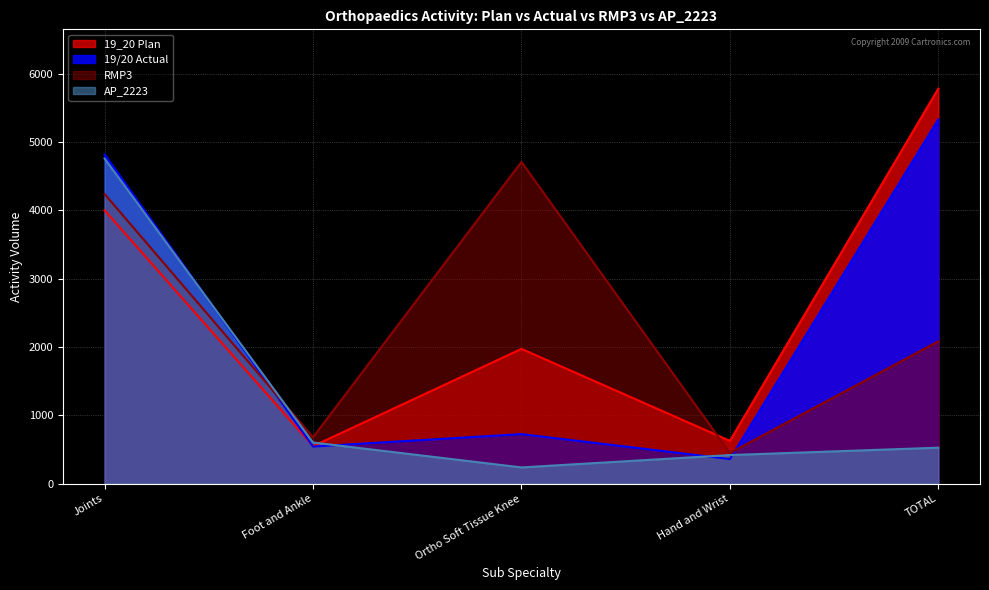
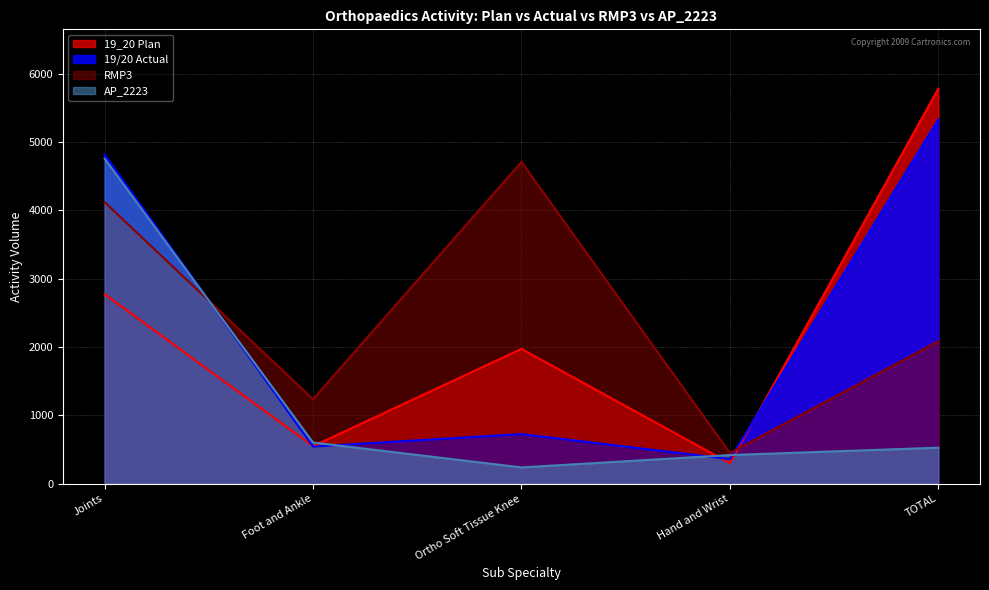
  {
    "19_20 Plan": {
-     "Joints": 4000,
+     "Joints": 2800,
      "Ortho Soft Tissue Knee": 2000,
-     "Hand and Wrist": 600,
+     "Hand and Wrist": 300,
      "TOTAL": 5800
    },
    "19/20 Actual": {
      "Joints": 4800,
      "Ortho Soft Tissue Knee": 700,
      "Hand and Wrist": 400,
      "TOTAL": 5300
    },
    "RMP3": {
-     "Joints": 4200,
-     "Foot and Ankle": 700,
+     "Joints": 4100,
+     "Foot and Ankle": 1200,
      "Ortho Soft Tissue Knee": 4700,
      "TOTAL": 2100
    },
    "AP_2223": {
      "Joints": 4800,
      "Foot and Ankle": 600,
      "Ortho Soft Tissue Knee": 200,
      "TOTAL": 500
    }
  }
